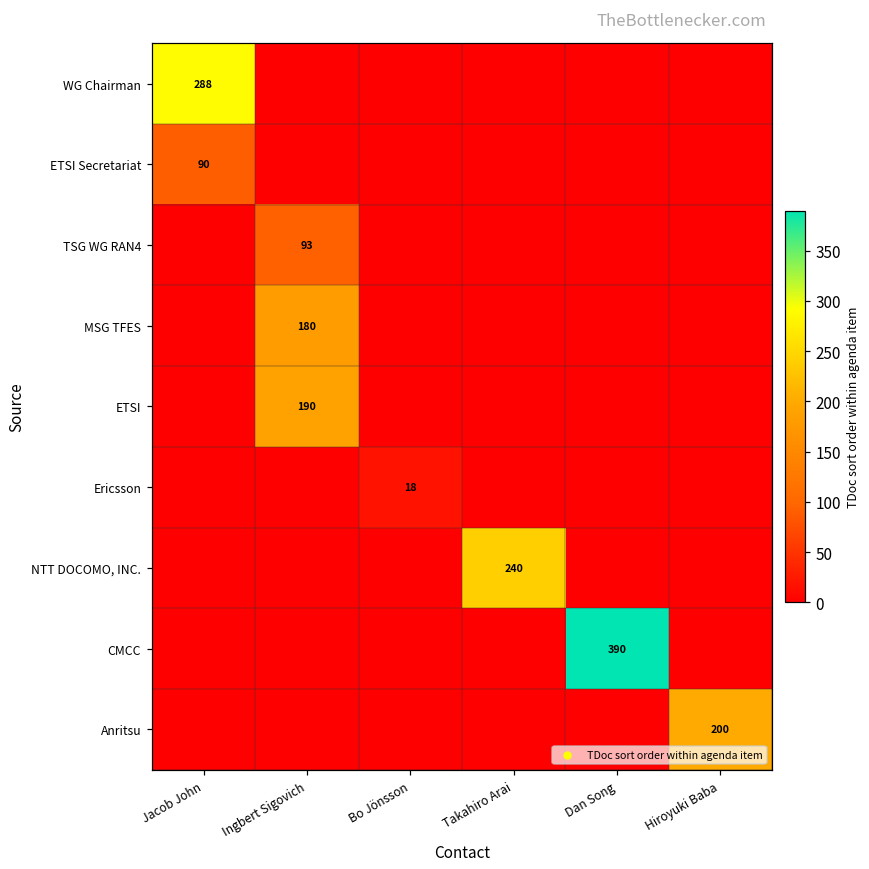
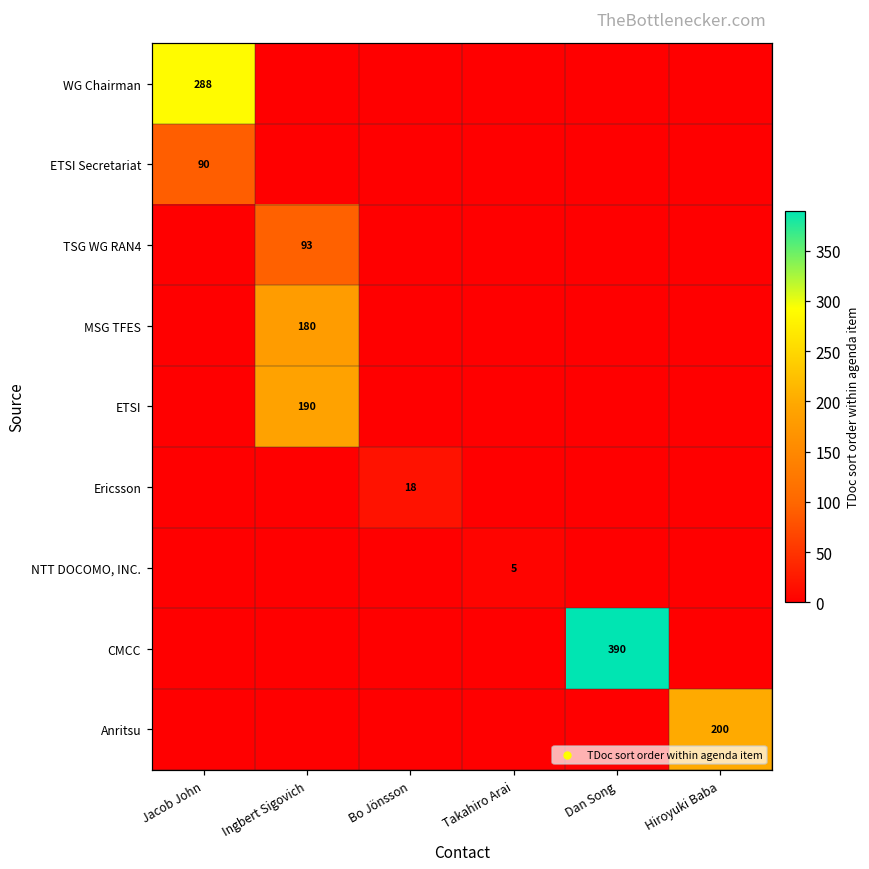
  {
    "WG Chairman": {
      "Jacob John": 288
    },
    "ETSI Secretariat": {
      "Jacob John": 90
    },
    "TSG WG RAN4": {
      "Ingbert Sigovich": 93
    },
    "MSG TFES": {
      "Ingbert Sigovich": 180
    },
    "ETSI": {
      "Ingbert Sigovich": 190
    },
    "Ericsson": {
      "Bo Jönsson": 18
    },
    "NTT DOCOMO, INC.": {
-     "Takahiro Arai": 240
+     "Takahiro Arai": 5
    },
    "CMCC": {
      "Dan Song": 390
    },
    "Anritsu": {
      "Hiroyuki Baba": 200
    }
  }
